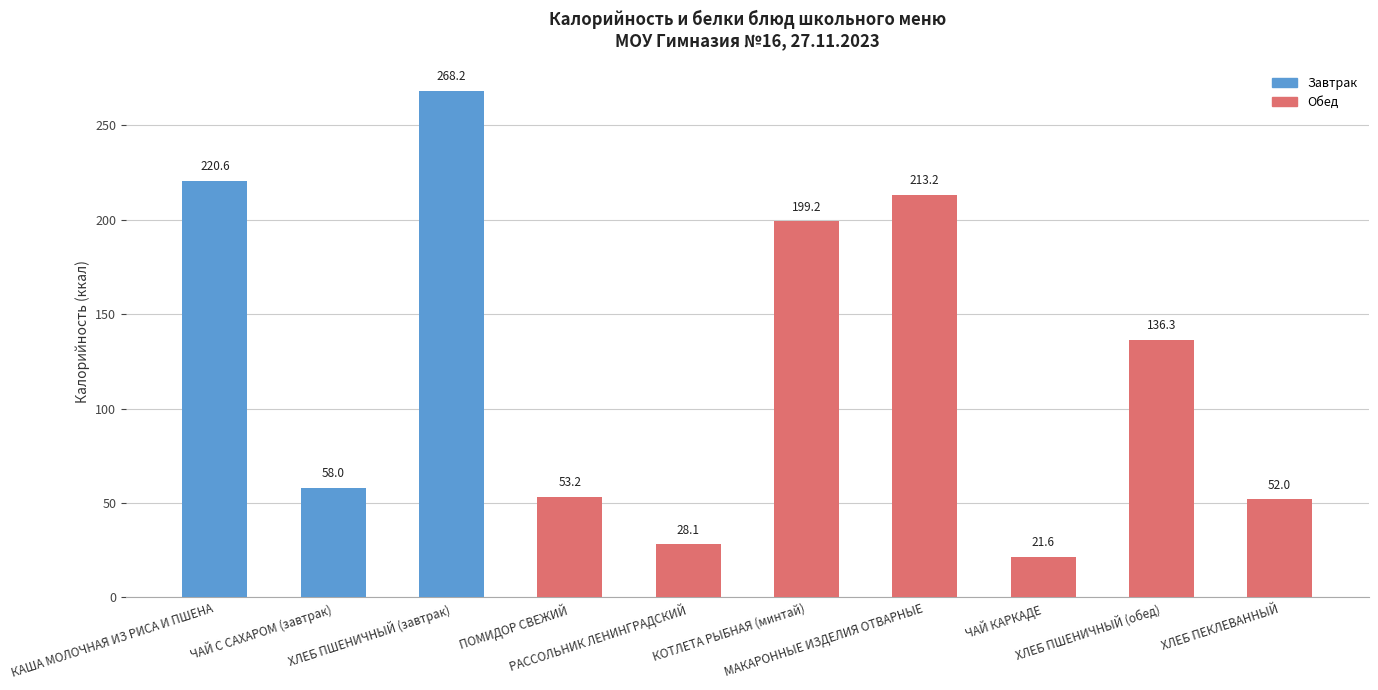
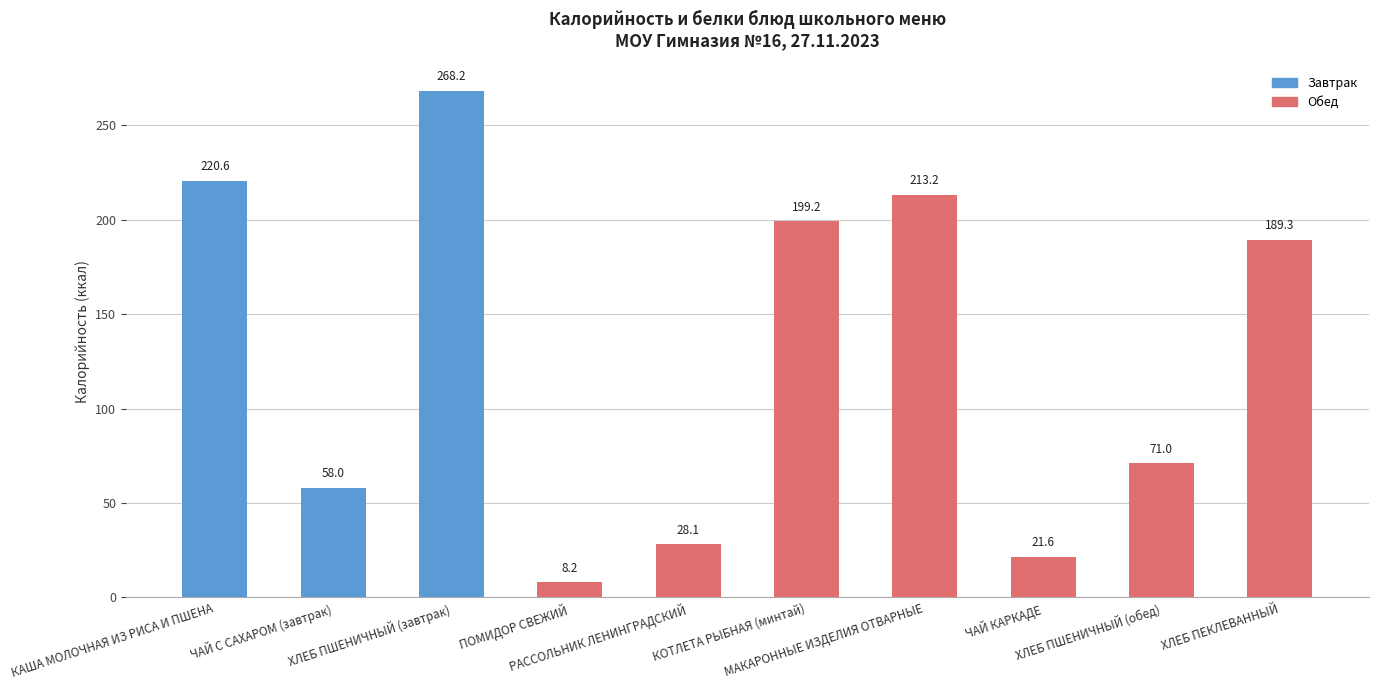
  {
    "КАША МОЛОЧНАЯ ИЗ РИСА И ПШЕНА": 220.6,
    "ЧАЙ С САХАРОМ (завтрак)": 58.0,
    "ХЛЕБ ПШЕНИЧНЫЙ (завтрак)": 268.2,
-   "ПОМИДОР СВЕЖИЙ": 53.2,
+   "ПОМИДОР СВЕЖИЙ": 8.2,
    "РАССОЛЬНИК ЛЕНИНГРАДСКИЙ": 28.1,
    "КОТЛЕТА РЫБНАЯ (минтай)": 199.2,
    "МАКАРОННЫЕ ИЗДЕЛИЯ ОТВАРНЫЕ": 213.2,
    "ЧАЙ КАРКАДЕ": 21.6,
-   "ХЛЕБ ПШЕНИЧНЫЙ (обед)": 136.3,
-   "ХЛЕБ ПЕКЛЕВАННЫЙ": 52.0
+   "ХЛЕБ ПШЕНИЧНЫЙ (обед)": 71.0,
+   "ХЛЕБ ПЕКЛЕВАННЫЙ": 189.3
  }
